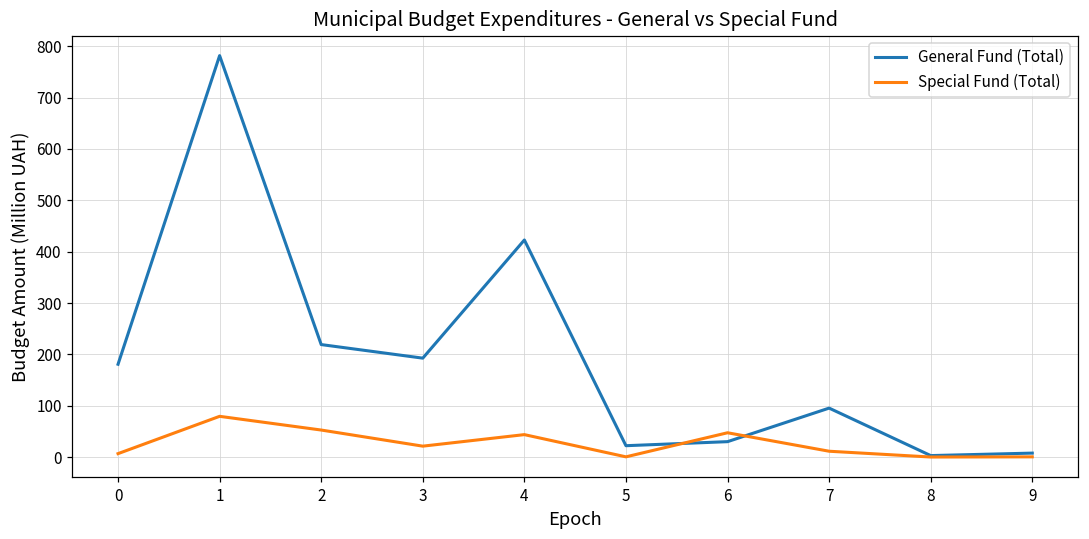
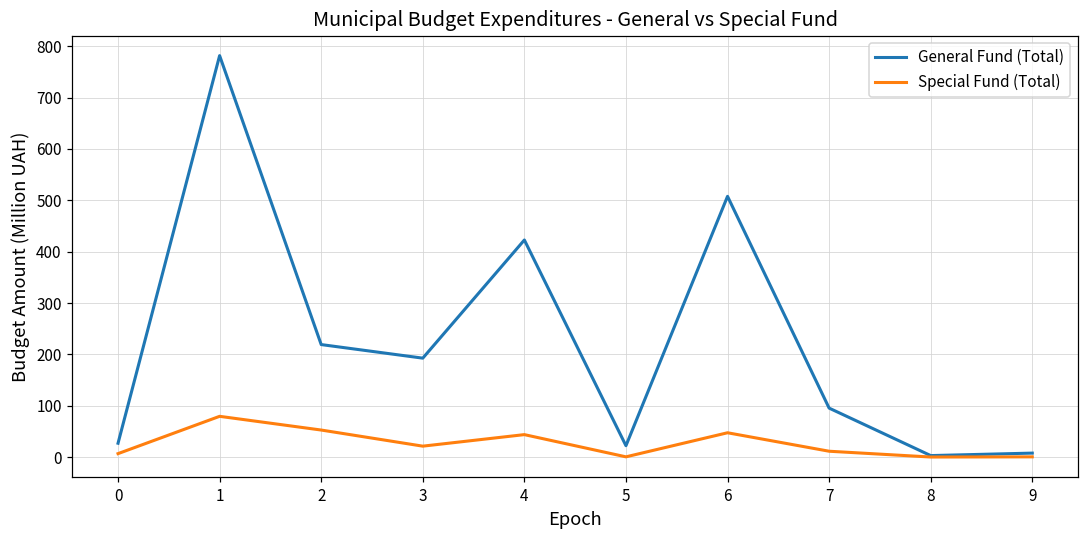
  {
    "General Fund (Total)": {
-     "0": 180,
+     "0": 30,
      "1": 780,
      "2": 220,
      "3": 190,
      "4": 420,
      "5": 20,
-     "6": 30,
+     "6": 510,
      "7": 100,
      "9": 10
    },
    "Special Fund (Total)": {
      "0": 10,
      "1": 80,
      "2": 50,
      "3": 20,
      "4": 40,
      "5": 0,
      "6": 50,
      "7": 10,
      "9": 0
    }
  }
